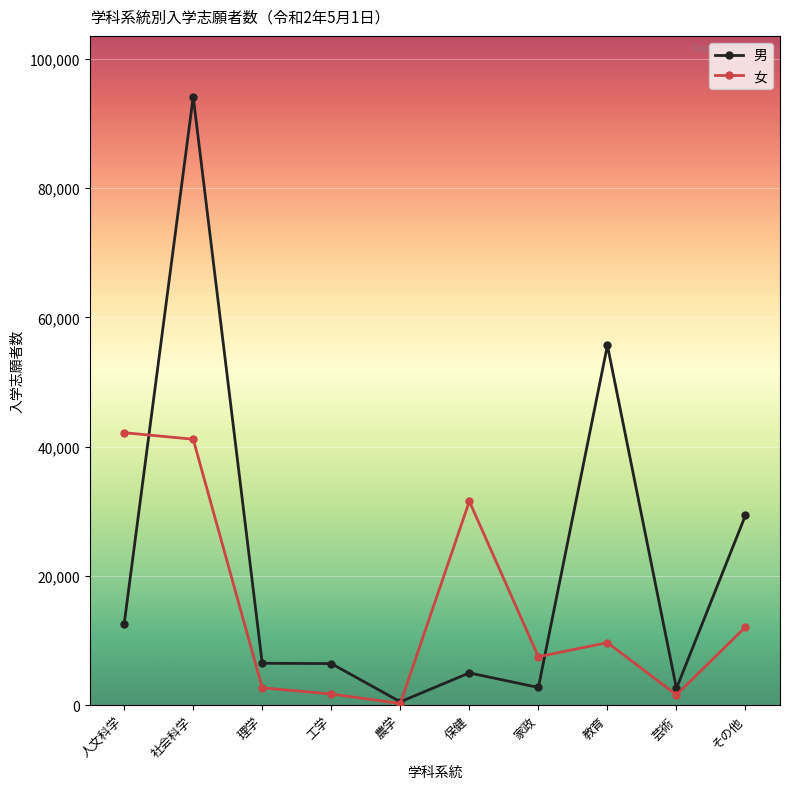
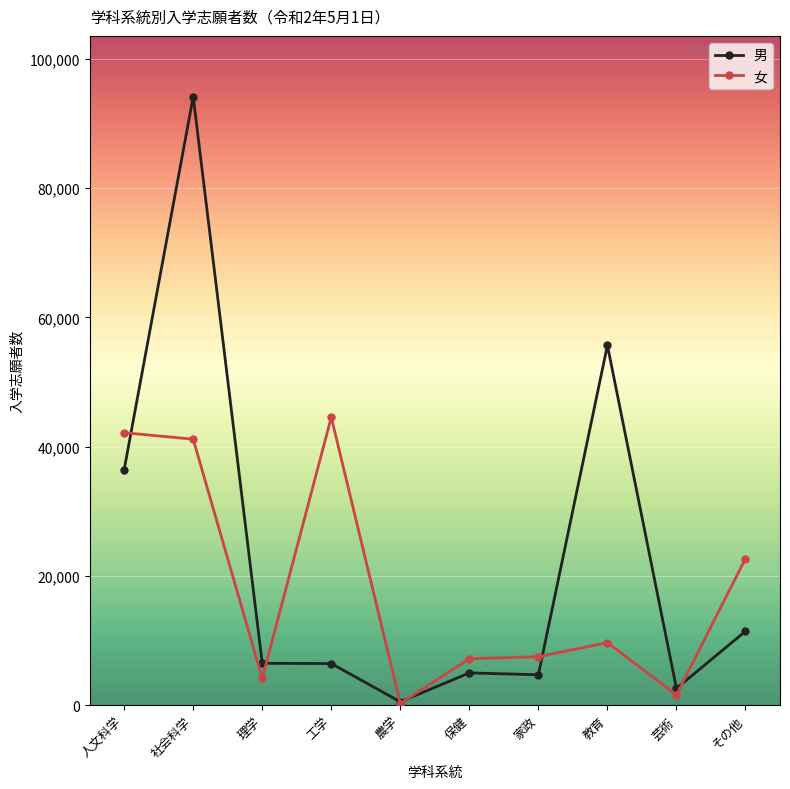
  {
    "男": {
-     "人文科学": "13,000",
+     "人文科学": "36,000",
      "社会科学": "94,000",
      "理学": "6,000",
      "工学": "6,000",
      "保健": "5,000",
-     "家政": "3,000",
+     "家政": "5,000",
      "教育": "56,000",
      "芸術": "3,000",
-     "その他": "29,000"
+     "その他": "11,000"
    },
    "女": {
      "人文科学": "42,000",
      "社会科学": "41,000",
-     "理学": "3,000",
-     "工学": "2,000",
-     "保健": "32,000",
+     "理学": "4,000",
+     "工学": "45,000",
+     "保健": "7,000",
      "家政": "8,000",
      "教育": "10,000",
      "芸術": "2,000",
-     "その他": "12,000"
+     "その他": "23,000"
    }
  }
